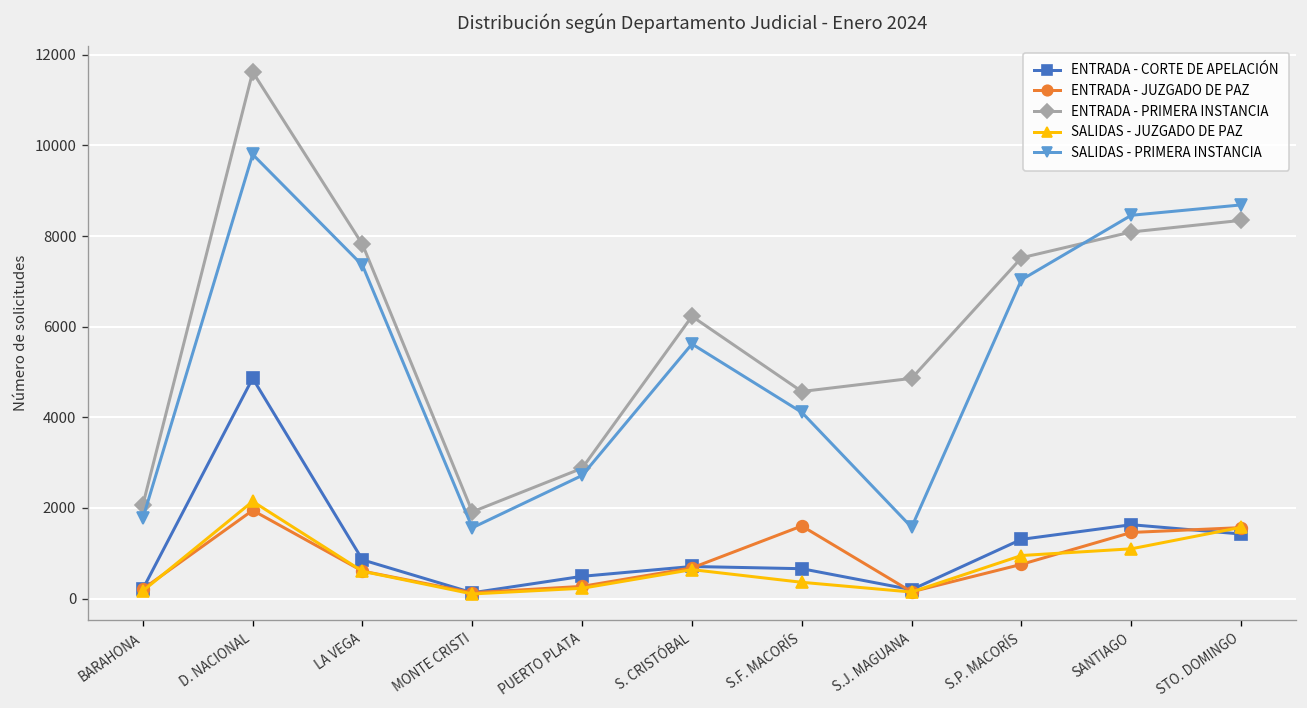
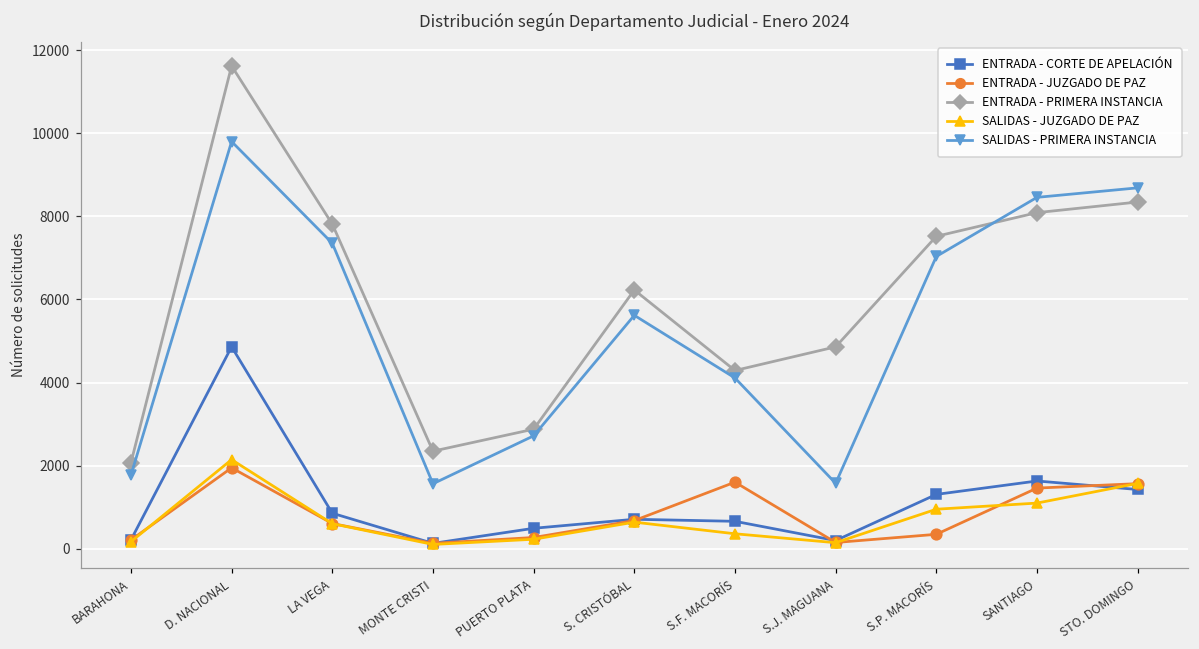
  {
    "ENTRADA - JUZGADO DE PAZ": {
      "D. NACIONAL": 1900,
      "S.F. MACORÍS": 1600,
-     "S.P. MACORÍS": 800,
+     "S.P. MACORÍS": 300,
      "SANTIAGO": 1500
    },
    "ENTRADA - PRIMERA INSTANCIA": {
      "BARAHONA": 2100,
      "D. NACIONAL": 11600,
      "LA VEGA": 7800,
-     "MONTE CRISTI": 1900,
+     "MONTE CRISTI": 2300,
      "PUERTO PLATA": 2900,
      "S. CRISTÓBAL": 6200,
-     "S.F. MACORÍS": 4600,
+     "S.F. MACORÍS": 4300,
      "S.J. MAGUANA": 4900,
      "S.P. MACORÍS": 7500,
      "SANTIAGO": 8100,
      "STO. DOMINGO": 8300
    },
    "SALIDAS - JUZGADO DE PAZ": {
      "D. NACIONAL": 2100,
      "S.F. MACORÍS": 400,
      "S.P. MACORÍS": 900,
      "SANTIAGO": 1100
    }
  }
